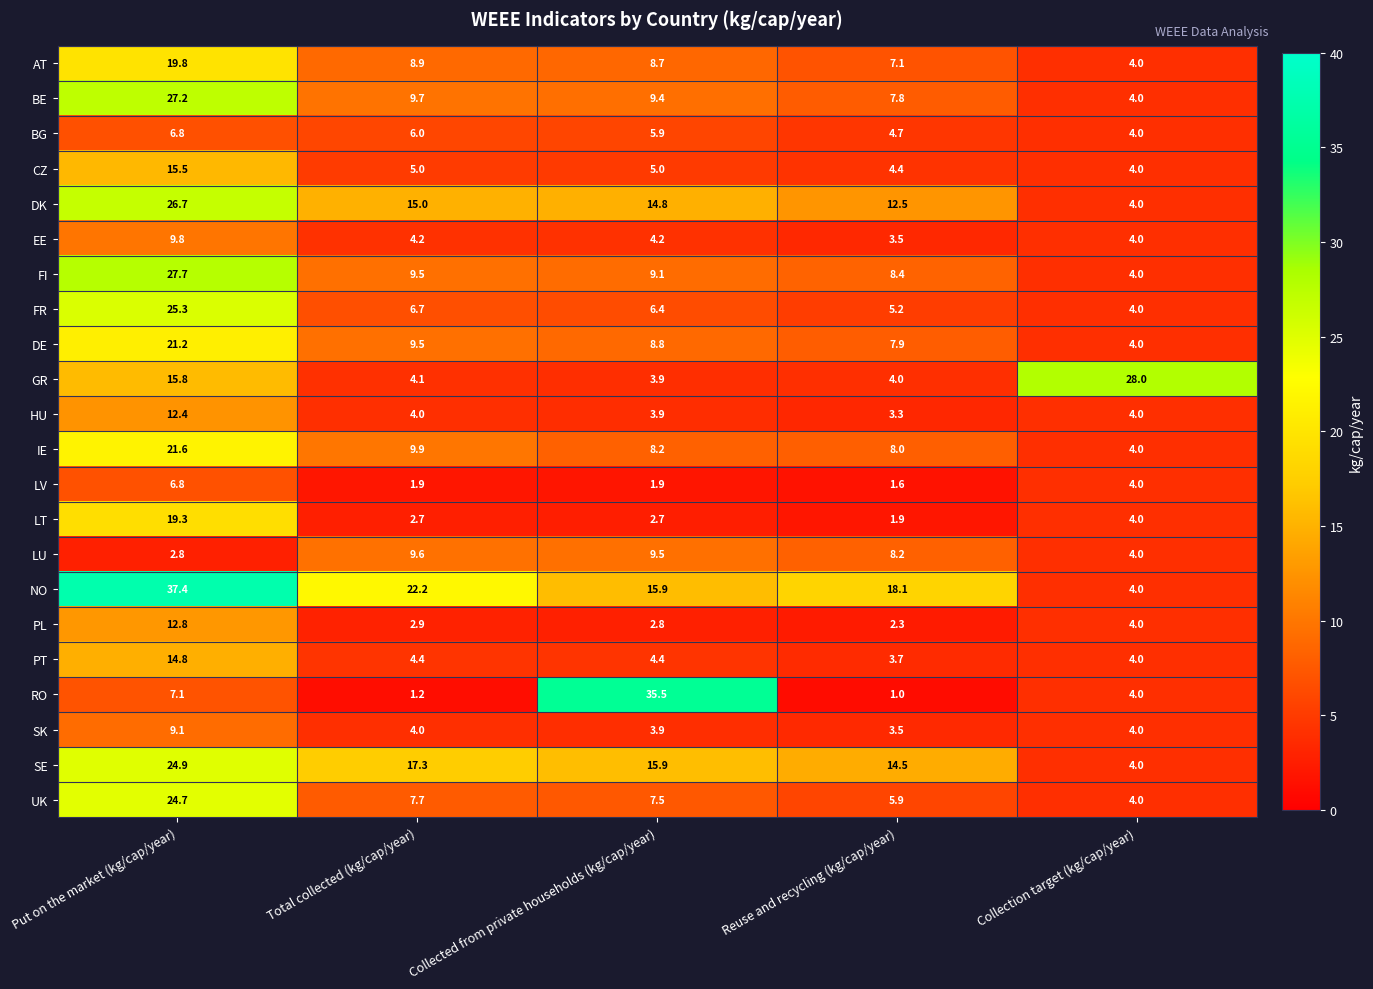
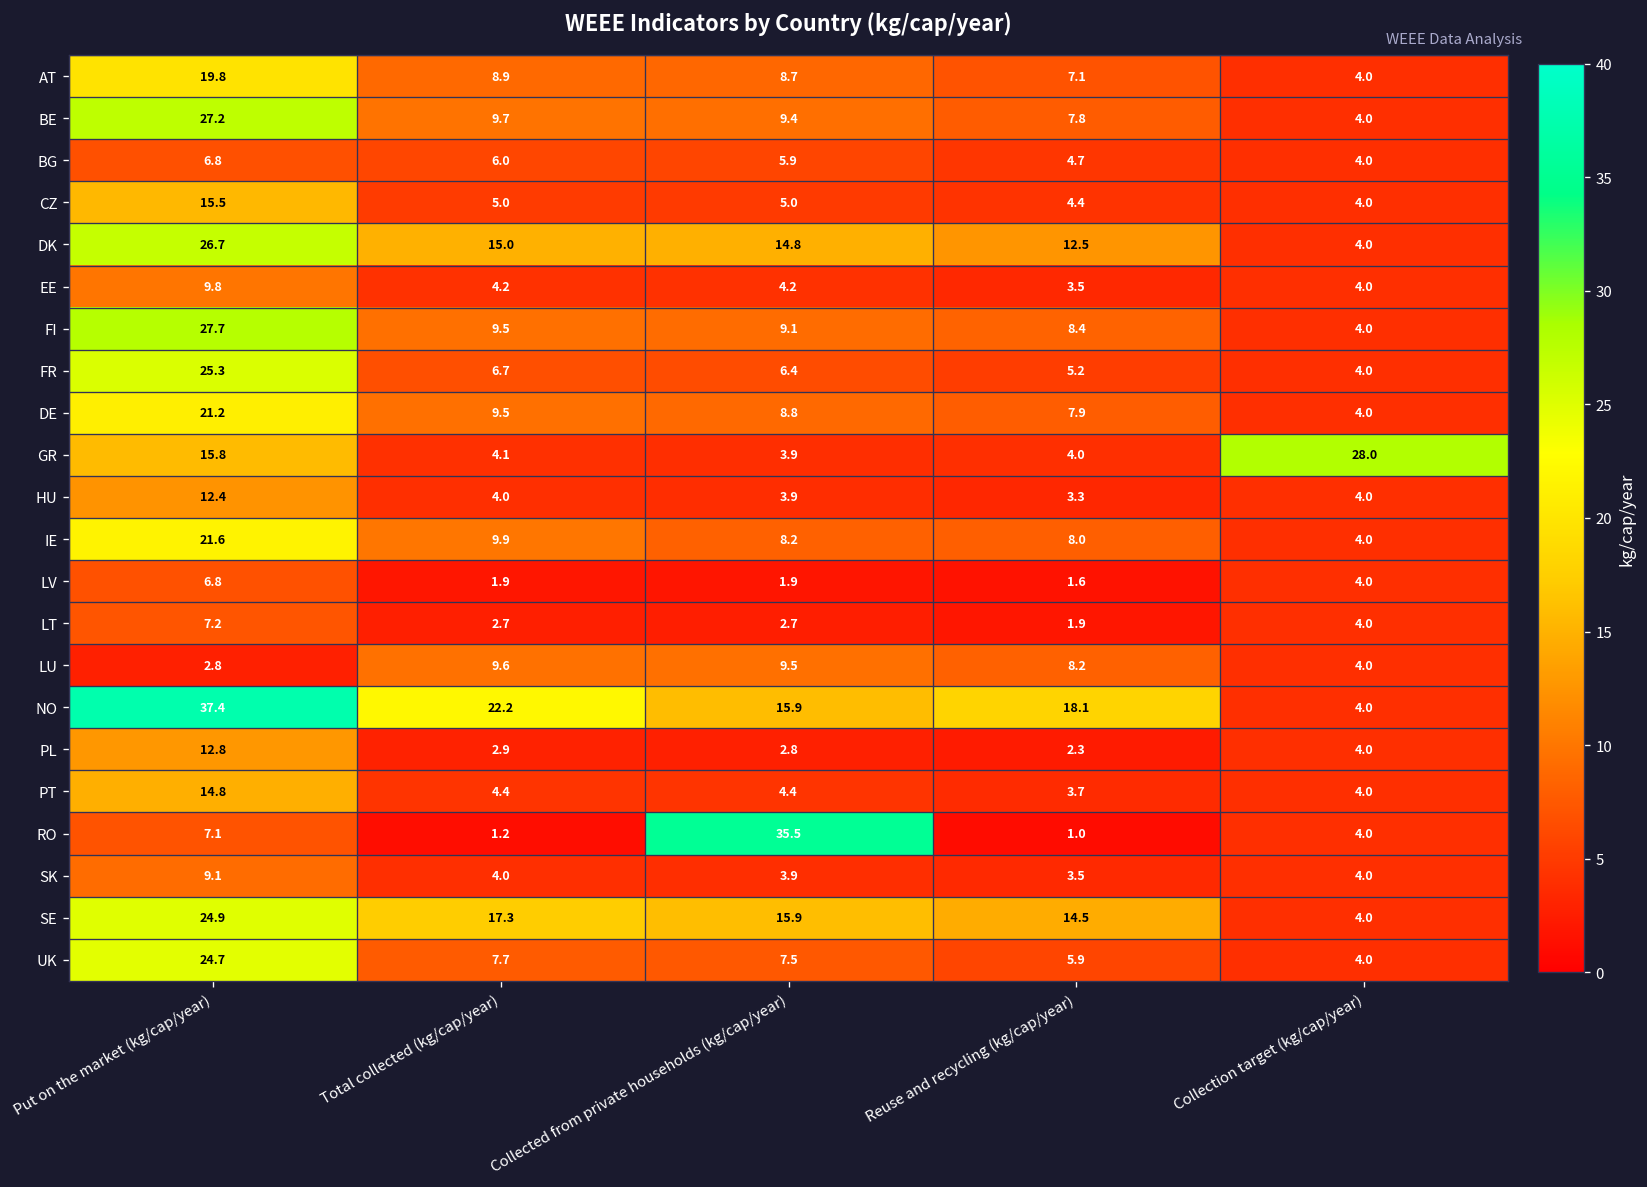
  {
    "AT": {
      "Put on the market (kg/cap/year)": 19.8,
      "Total collected (kg/cap/year)": 8.9,
      "Collected from private households (kg/cap/year)": 8.7,
      "Reuse and recycling (kg/cap/year)": 7.1,
      "Collection target (kg/cap/year)": 4.0
    },
    "BE": {
      "Put on the market (kg/cap/year)": 27.2,
      "Total collected (kg/cap/year)": 9.7,
      "Collected from private households (kg/cap/year)": 9.4,
      "Reuse and recycling (kg/cap/year)": 7.8,
      "Collection target (kg/cap/year)": 4.0
    },
    "BG": {
      "Put on the market (kg/cap/year)": 6.8,
      "Total collected (kg/cap/year)": 6.0,
      "Collected from private households (kg/cap/year)": 5.9,
      "Reuse and recycling (kg/cap/year)": 4.7,
      "Collection target (kg/cap/year)": 4.0
    },
    "CZ": {
      "Put on the market (kg/cap/year)": 15.5,
      "Total collected (kg/cap/year)": 5.0,
      "Collected from private households (kg/cap/year)": 5.0,
      "Reuse and recycling (kg/cap/year)": 4.4,
      "Collection target (kg/cap/year)": 4.0
    },
    "DK": {
      "Put on the market (kg/cap/year)": 26.7,
      "Total collected (kg/cap/year)": 15.0,
      "Collected from private households (kg/cap/year)": 14.8,
      "Reuse and recycling (kg/cap/year)": 12.5,
      "Collection target (kg/cap/year)": 4.0
    },
    "EE": {
      "Put on the market (kg/cap/year)": 9.8,
      "Total collected (kg/cap/year)": 4.2,
      "Collected from private households (kg/cap/year)": 4.2,
      "Reuse and recycling (kg/cap/year)": 3.5,
      "Collection target (kg/cap/year)": 4.0
    },
    "FI": {
      "Put on the market (kg/cap/year)": 27.7,
      "Total collected (kg/cap/year)": 9.5,
      "Collected from private households (kg/cap/year)": 9.1,
      "Reuse and recycling (kg/cap/year)": 8.4,
      "Collection target (kg/cap/year)": 4.0
    },
    "FR": {
      "Put on the market (kg/cap/year)": 25.3,
      "Total collected (kg/cap/year)": 6.7,
      "Collected from private households (kg/cap/year)": 6.4,
      "Reuse and recycling (kg/cap/year)": 5.2,
      "Collection target (kg/cap/year)": 4.0
    },
    "DE": {
      "Put on the market (kg/cap/year)": 21.2,
      "Total collected (kg/cap/year)": 9.5,
      "Collected from private households (kg/cap/year)": 8.8,
      "Reuse and recycling (kg/cap/year)": 7.9,
      "Collection target (kg/cap/year)": 4.0
    },
    "GR": {
      "Put on the market (kg/cap/year)": 15.8,
      "Total collected (kg/cap/year)": 4.1,
      "Collected from private households (kg/cap/year)": 3.9,
      "Reuse and recycling (kg/cap/year)": 4.0,
      "Collection target (kg/cap/year)": 28.0
    },
    "HU": {
      "Put on the market (kg/cap/year)": 12.4,
      "Total collected (kg/cap/year)": 4.0,
      "Collected from private households (kg/cap/year)": 3.9,
      "Reuse and recycling (kg/cap/year)": 3.3,
      "Collection target (kg/cap/year)": 4.0
    },
    "IE": {
      "Put on the market (kg/cap/year)": 21.6,
      "Total collected (kg/cap/year)": 9.9,
      "Collected from private households (kg/cap/year)": 8.2,
      "Reuse and recycling (kg/cap/year)": 8.0,
      "Collection target (kg/cap/year)": 4.0
    },
    "LV": {
      "Put on the market (kg/cap/year)": 6.8,
      "Total collected (kg/cap/year)": 1.9,
      "Collected from private households (kg/cap/year)": 1.9,
      "Reuse and recycling (kg/cap/year)": 1.6,
      "Collection target (kg/cap/year)": 4.0
    },
    "LT": {
-     "Put on the market (kg/cap/year)": 19.3,
+     "Put on the market (kg/cap/year)": 7.2,
      "Total collected (kg/cap/year)": 2.7,
      "Collected from private households (kg/cap/year)": 2.7,
      "Reuse and recycling (kg/cap/year)": 1.9,
      "Collection target (kg/cap/year)": 4.0
    },
    "LU": {
      "Put on the market (kg/cap/year)": 2.8,
      "Total collected (kg/cap/year)": 9.6,
      "Collected from private households (kg/cap/year)": 9.5,
      "Reuse and recycling (kg/cap/year)": 8.2,
      "Collection target (kg/cap/year)": 4.0
    },
    "NO": {
      "Put on the market (kg/cap/year)": 37.4,
      "Total collected (kg/cap/year)": 22.2,
      "Collected from private households (kg/cap/year)": 15.9,
      "Reuse and recycling (kg/cap/year)": 18.1,
      "Collection target (kg/cap/year)": 4.0
    },
    "PL": {
      "Put on the market (kg/cap/year)": 12.8,
      "Total collected (kg/cap/year)": 2.9,
      "Collected from private households (kg/cap/year)": 2.8,
      "Reuse and recycling (kg/cap/year)": 2.3,
      "Collection target (kg/cap/year)": 4.0
    },
    "PT": {
      "Put on the market (kg/cap/year)": 14.8,
      "Total collected (kg/cap/year)": 4.4,
      "Collected from private households (kg/cap/year)": 4.4,
      "Reuse and recycling (kg/cap/year)": 3.7,
      "Collection target (kg/cap/year)": 4.0
    },
    "RO": {
      "Put on the market (kg/cap/year)": 7.1,
      "Total collected (kg/cap/year)": 1.2,
      "Collected from private households (kg/cap/year)": 35.5,
      "Reuse and recycling (kg/cap/year)": 1.0,
      "Collection target (kg/cap/year)": 4.0
    },
    "SK": {
      "Put on the market (kg/cap/year)": 9.1,
      "Total collected (kg/cap/year)": 4.0,
      "Collected from private households (kg/cap/year)": 3.9,
      "Reuse and recycling (kg/cap/year)": 3.5,
      "Collection target (kg/cap/year)": 4.0
    },
    "SE": {
      "Put on the market (kg/cap/year)": 24.9,
      "Total collected (kg/cap/year)": 17.3,
      "Collected from private households (kg/cap/year)": 15.9,
      "Reuse and recycling (kg/cap/year)": 14.5,
      "Collection target (kg/cap/year)": 4.0
    },
    "UK": {
      "Put on the market (kg/cap/year)": 24.7,
      "Total collected (kg/cap/year)": 7.7,
      "Collected from private households (kg/cap/year)": 7.5,
      "Reuse and recycling (kg/cap/year)": 5.9,
      "Collection target (kg/cap/year)": 4.0
    }
  }
